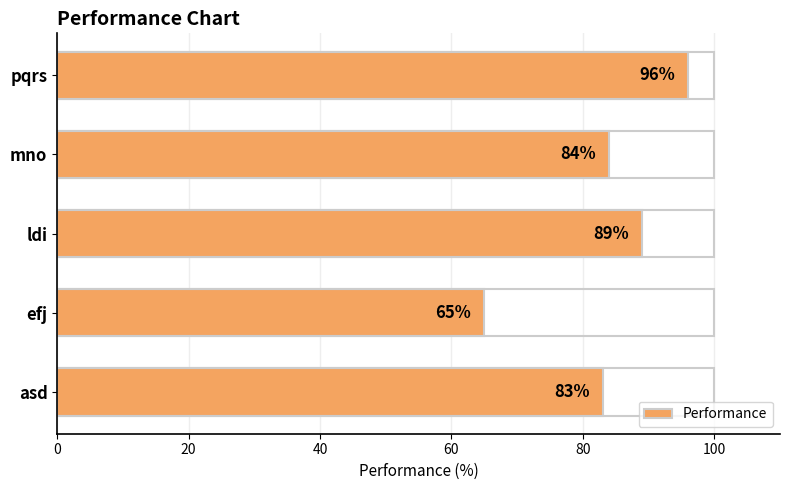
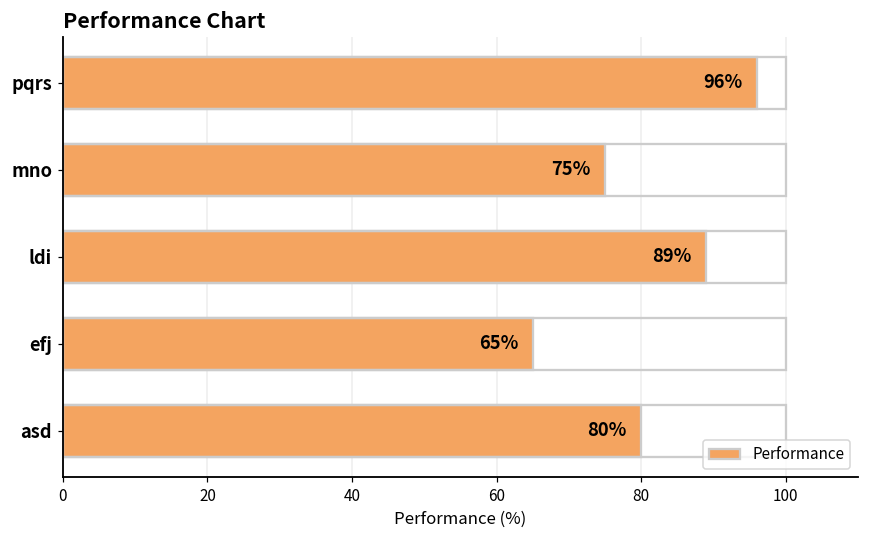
  {
    "pqrs": "96%",
-   "mno": "84%",
+   "mno": "75%",
    "ldi": "89%",
    "efj": "65%",
-   "asd": "83%"
+   "asd": "80%"
  }
